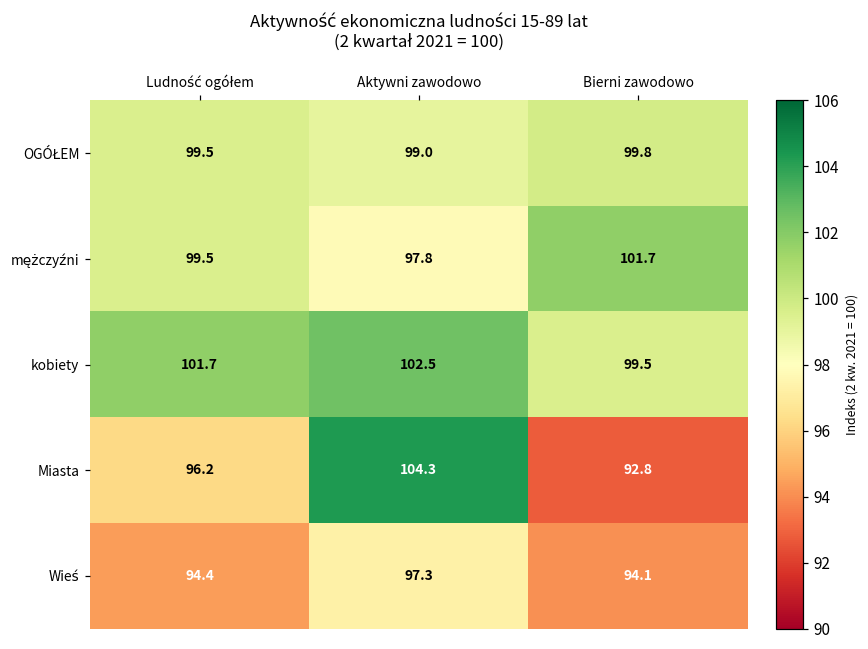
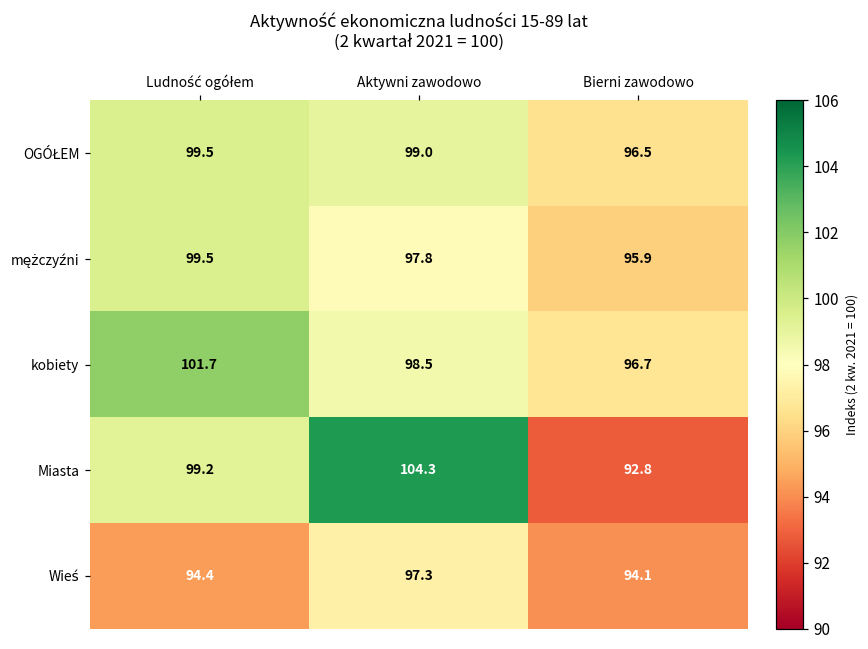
  {
    "OGÓŁEM": {
      "Ludność ogółem": 99.5,
      "Aktywni zawodowo": 99.0,
-     "Bierni zawodowo": 99.8
+     "Bierni zawodowo": 96.5
    },
    "mężczyźni": {
      "Ludność ogółem": 99.5,
      "Aktywni zawodowo": 97.8,
-     "Bierni zawodowo": 101.7
+     "Bierni zawodowo": 95.9
    },
    "kobiety": {
      "Ludność ogółem": 101.7,
-     "Aktywni zawodowo": 102.5,
-     "Bierni zawodowo": 99.5
+     "Aktywni zawodowo": 98.5,
+     "Bierni zawodowo": 96.7
    },
    "Miasta": {
-     "Ludność ogółem": 96.2,
+     "Ludność ogółem": 99.2,
      "Aktywni zawodowo": 104.3,
      "Bierni zawodowo": 92.8
    },
    "Wieś": {
      "Ludność ogółem": 94.4,
      "Aktywni zawodowo": 97.3,
      "Bierni zawodowo": 94.1
    }
  }
